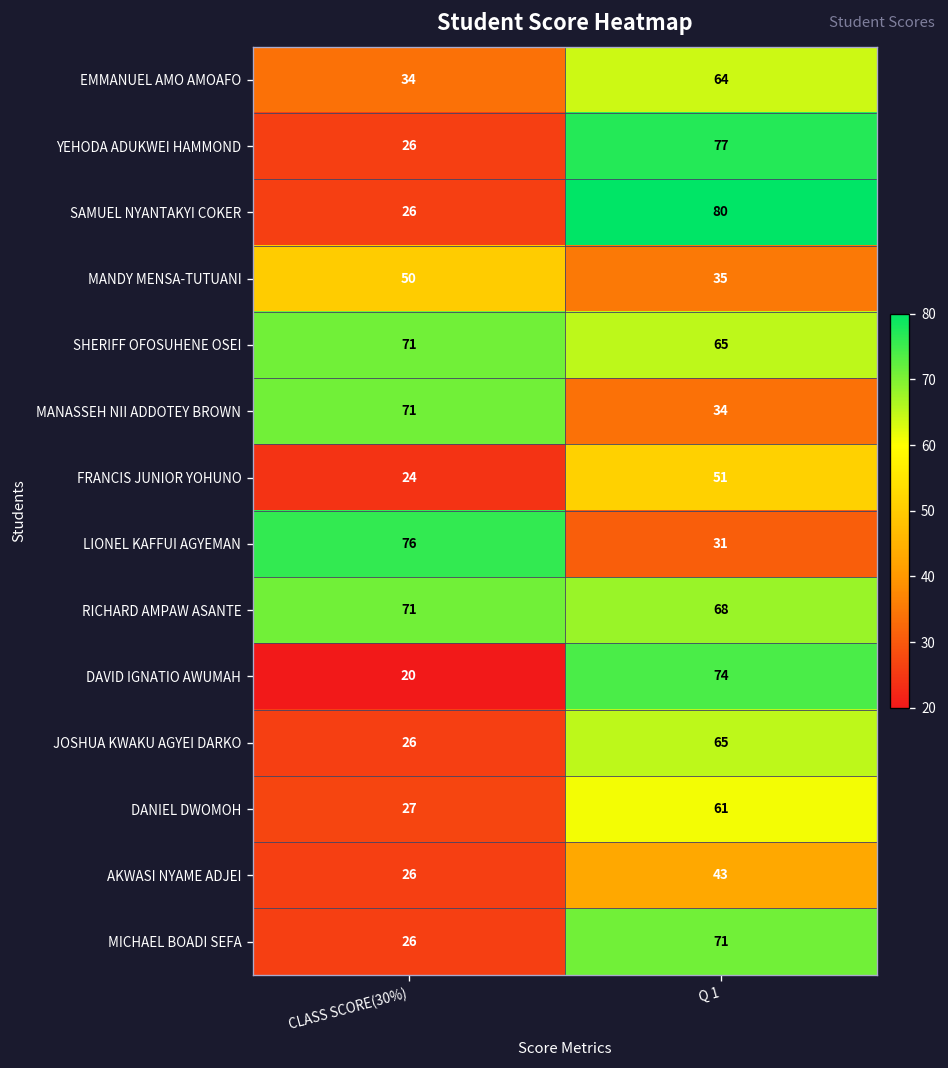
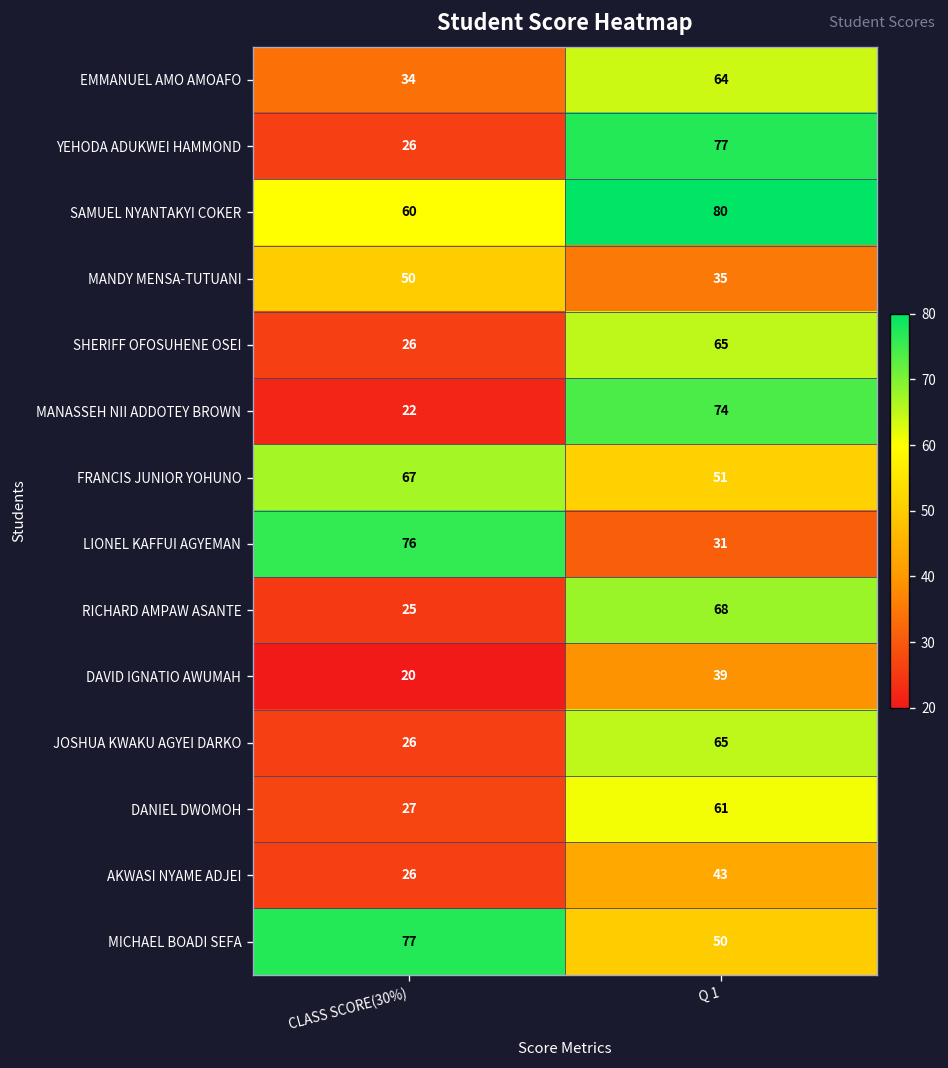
  {
    "EMMANUEL AMO AMOAFO": {
      "CLASS SCORE(30%)": 34,
      "Q 1": 64
    },
    "YEHODA ADUKWEI HAMMOND": {
      "CLASS SCORE(30%)": 26,
      "Q 1": 77
    },
    "SAMUEL NYANTAKYI COKER": {
-     "CLASS SCORE(30%)": 26,
+     "CLASS SCORE(30%)": 60,
      "Q 1": 80
    },
    "MANDY MENSA-TUTUANI": {
      "CLASS SCORE(30%)": 50,
      "Q 1": 35
    },
    "SHERIFF OFOSUHENE OSEI": {
-     "CLASS SCORE(30%)": 71,
+     "CLASS SCORE(30%)": 26,
      "Q 1": 65
    },
    "MANASSEH NII ADDOTEY BROWN": {
-     "CLASS SCORE(30%)": 71,
-     "Q 1": 34
+     "CLASS SCORE(30%)": 22,
+     "Q 1": 74
    },
    "FRANCIS JUNIOR YOHUNO": {
-     "CLASS SCORE(30%)": 24,
+     "CLASS SCORE(30%)": 67,
      "Q 1": 51
    },
    "LIONEL KAFFUI AGYEMAN": {
      "CLASS SCORE(30%)": 76,
      "Q 1": 31
    },
    "RICHARD AMPAW ASANTE": {
-     "CLASS SCORE(30%)": 71,
+     "CLASS SCORE(30%)": 25,
      "Q 1": 68
    },
    "DAVID IGNATIO AWUMAH": {
      "CLASS SCORE(30%)": 20,
-     "Q 1": 74
+     "Q 1": 39
    },
    "JOSHUA KWAKU AGYEI DARKO": {
      "CLASS SCORE(30%)": 26,
      "Q 1": 65
    },
    "DANIEL DWOMOH": {
      "CLASS SCORE(30%)": 27,
      "Q 1": 61
    },
    "AKWASI NYAME ADJEI": {
      "CLASS SCORE(30%)": 26,
      "Q 1": 43
    },
    "MICHAEL BOADI SEFA": {
-     "CLASS SCORE(30%)": 26,
-     "Q 1": 71
+     "CLASS SCORE(30%)": 77,
+     "Q 1": 50
    }
  }
